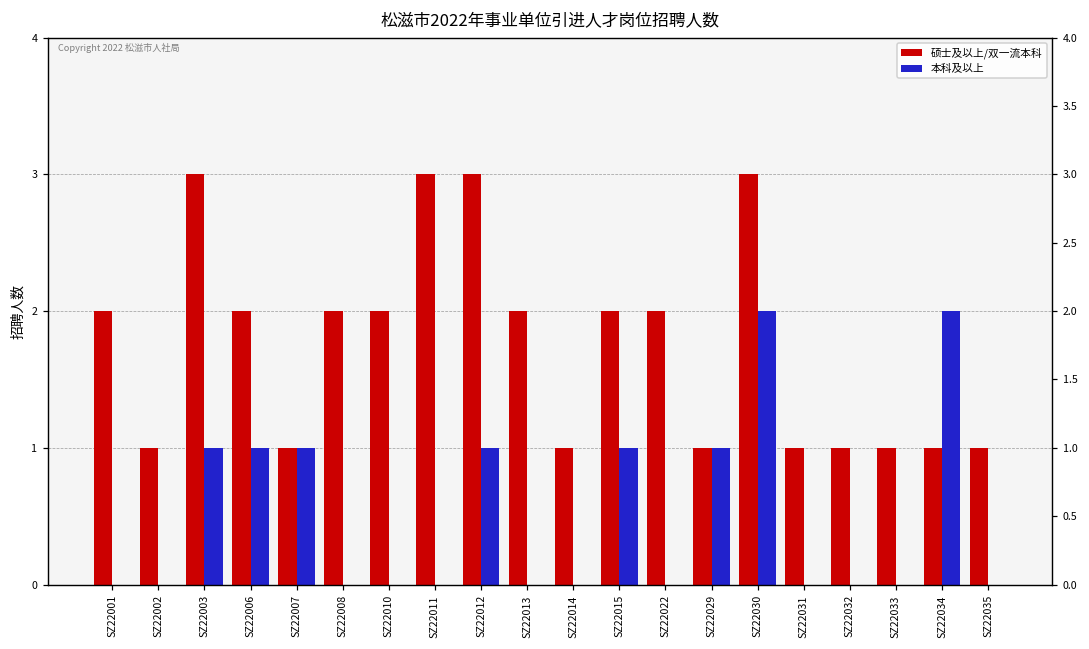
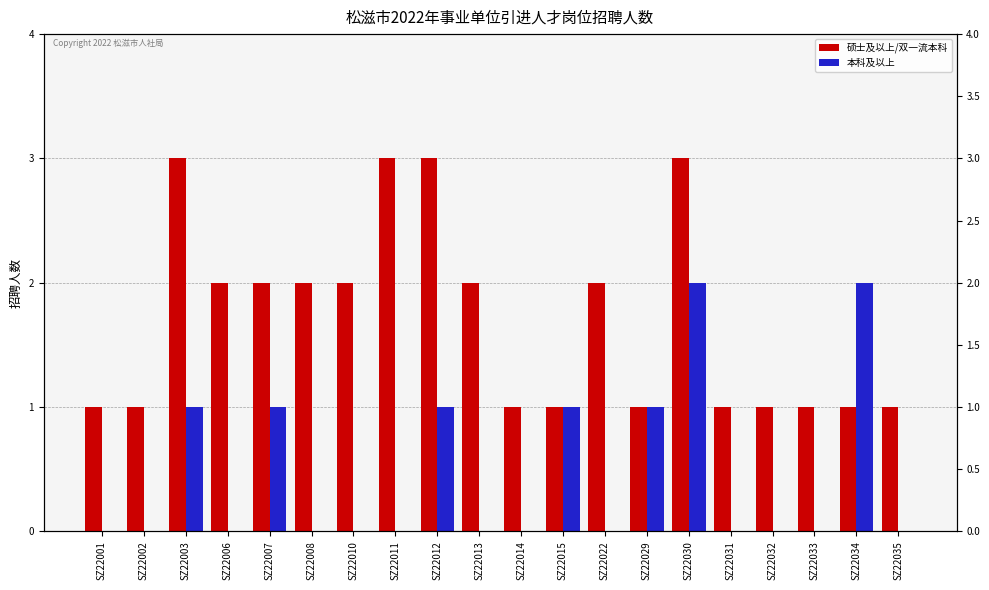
  {
    "硕士及以上/双一流本科": {
-     "SZ22001": 2,
+     "SZ22001": 1,
      "SZ22002": 1,
      "SZ22003": 3,
      "SZ22006": 2,
-     "SZ22007": 1,
+     "SZ22007": 2,
      "SZ22008": 2,
      "SZ22010": 2,
      "SZ22011": 3,
      "SZ22012": 3,
      "SZ22013": 2,
      "SZ22014": 1,
-     "SZ22015": 2,
+     "SZ22015": 1,
      "SZ22022": 2,
      "SZ22029": 1,
      "SZ22030": 3,
      "SZ22031": 1,
      "SZ22032": 1,
      "SZ22033": 1,
      "SZ22034": 1,
      "SZ22035": 1
    },
    "本科及以上": {
      "SZ22001": 0,
      "SZ22002": 0,
      "SZ22003": 1,
-     "SZ22006": 1,
+     "SZ22006": 0,
      "SZ22007": 1,
      "SZ22008": 0,
      "SZ22010": 0,
      "SZ22011": 0,
      "SZ22012": 1,
      "SZ22013": 0,
      "SZ22014": 0,
      "SZ22015": 1,
      "SZ22022": 0,
      "SZ22029": 1,
      "SZ22030": 2,
      "SZ22031": 0,
      "SZ22032": 0,
      "SZ22033": 0,
      "SZ22034": 2,
      "SZ22035": 0
    }
  }
